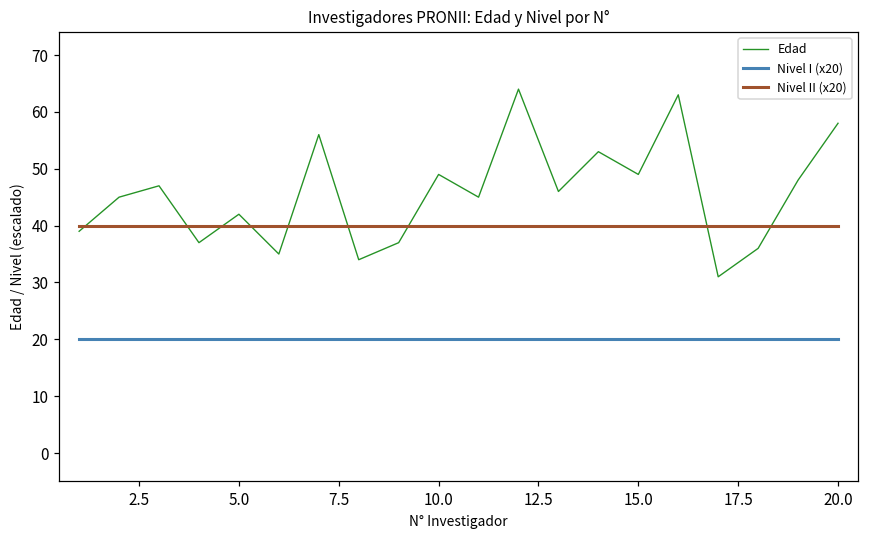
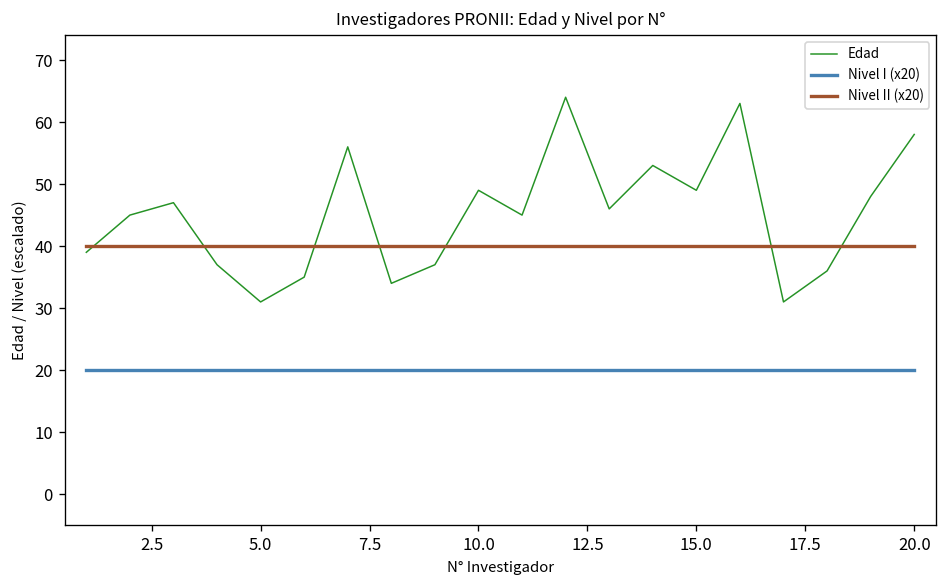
  {
    "Edad": {
-     "5.0": 42,
+     "5.0": 31,
      "10.0": 49,
      "15.0": 49,
      "20.0": 58
    },
    "Nivel I (x20)": {
      "5.0": 20,
      "10.0": 20,
      "15.0": 20,
      "20.0": 20
    },
    "Nivel II (x20)": {
      "5.0": 40,
      "10.0": 40,
      "15.0": 40,
      "20.0": 40
    }
  }
